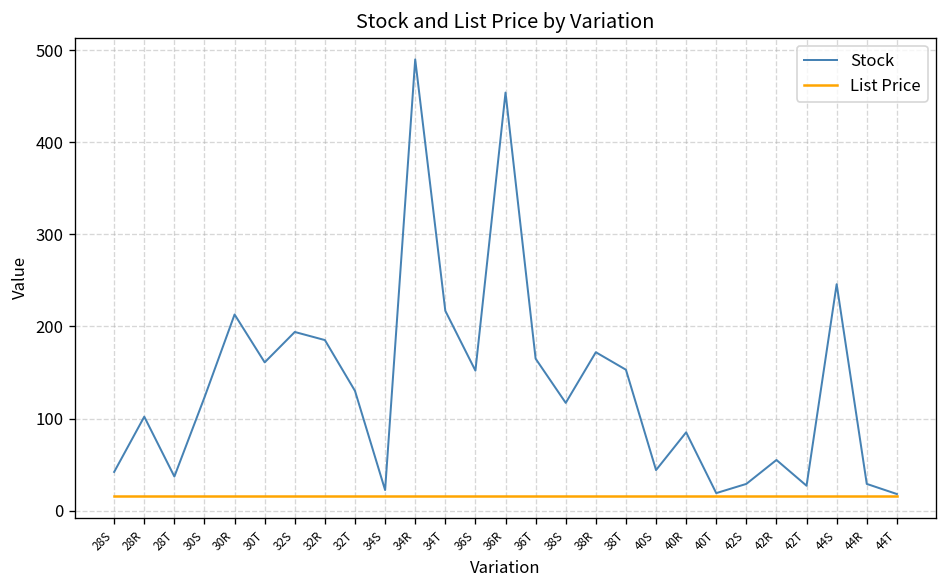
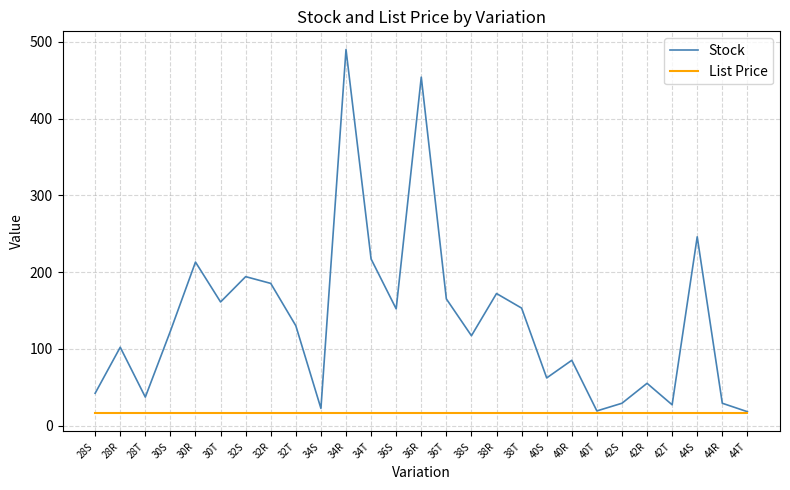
  {
    "Stock": {
      "28S": 40,
      "28R": 100,
      "28T": 40,
      "30S": 120,
      "30R": 210,
      "30T": 160,
      "32S": 190,
      "32R": 190,
      "32T": 130,
      "34S": 20,
      "34R": 490,
      "34T": 220,
      "36S": 150,
      "36R": 450,
      "36T": 170,
      "38S": 120,
      "38R": 170,
      "38T": 150,
-     "40S": 40,
+     "40S": 60,
      "40R": 90,
      "42S": 30,
      "42R": 60,
      "42T": 30,
      "44S": 250,
      "44R": 30
    },
    "List Price": {
      "28S": 20,
      "28R": 20,
      "28T": 20,
      "30S": 20,
      "30R": 20,
      "30T": 20,
      "32S": 20,
      "32R": 20,
      "32T": 20,
      "34S": 20,
      "34R": 20,
      "34T": 20,
      "36S": 20,
      "36R": 20,
      "36T": 20,
      "38S": 20,
      "38R": 20,
      "38T": 20,
      "40S": 20,
      "40R": 20,
      "42S": 20,
      "42R": 20,
      "42T": 20,
      "44S": 20,
      "44R": 20
    }
  }
